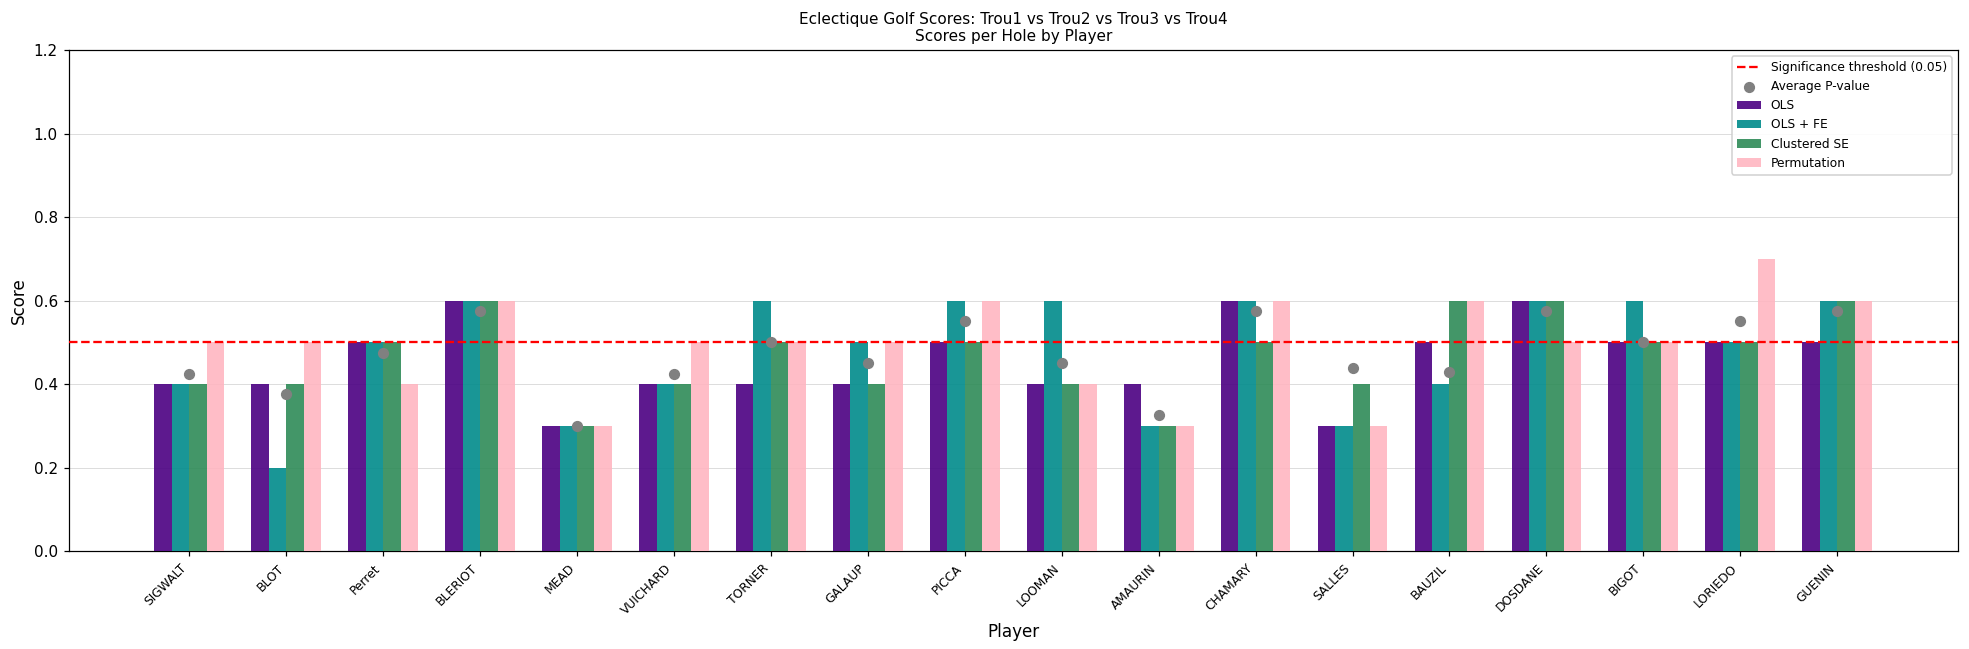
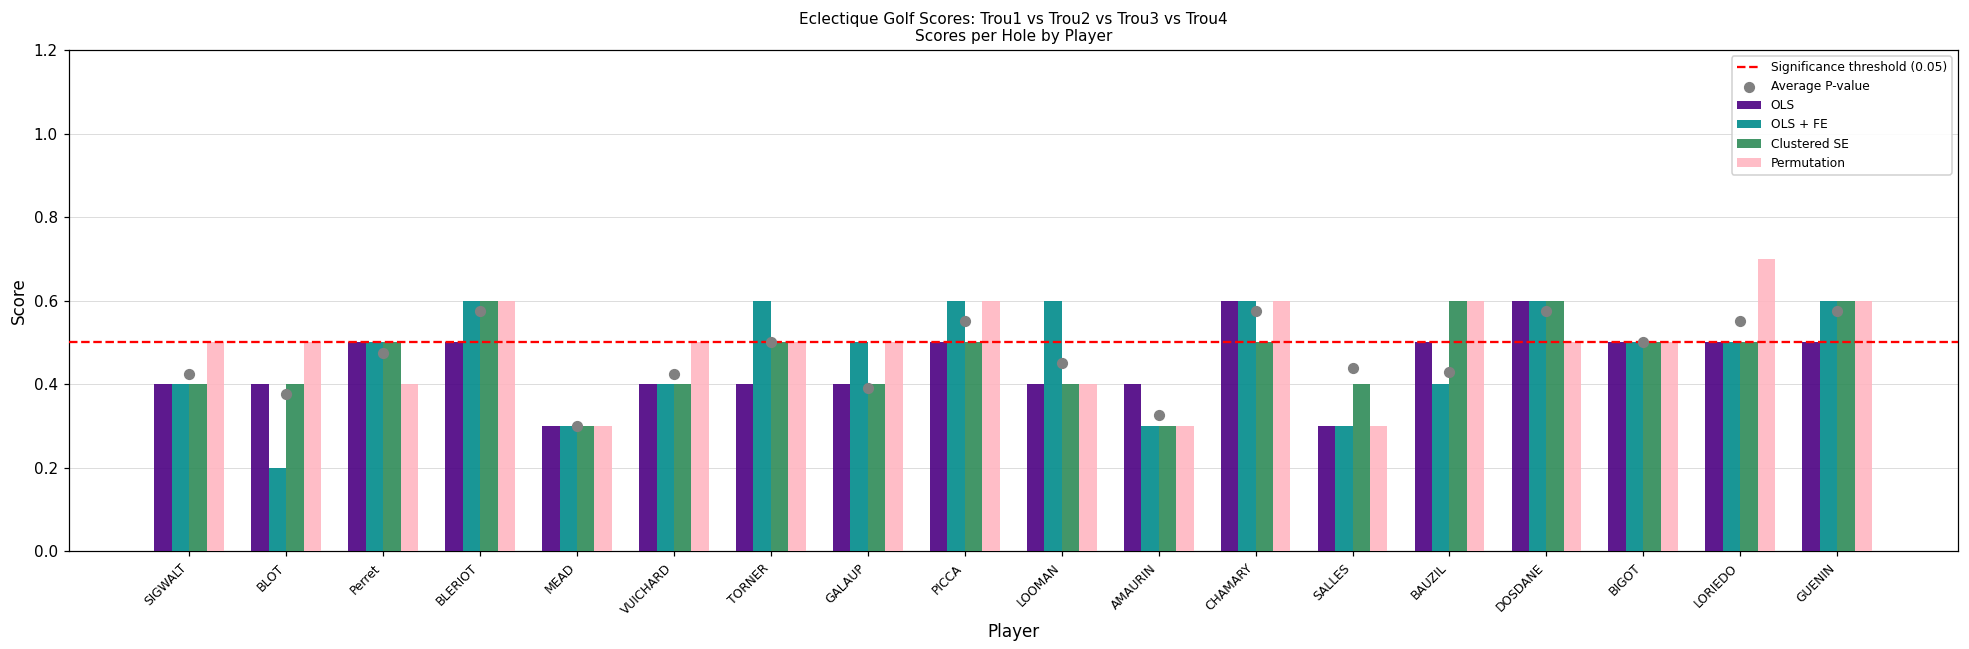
  {
    "OLS": {
      "SIGWALT": 0.40,
      "BLOT": 0.40,
      "Perret": 0.50,
-     "BLERIOT": 0.60,
+     "BLERIOT": 0.50,
      "MEAD": 0.30,
      "VUICHARD": 0.40,
      "TORNER": 0.40,
      "GALAUP": 0.40,
      "PICCA": 0.50,
      "LOOMAN": 0.40,
      "AMAURIN": 0.40,
      "CHAMARY": 0.60,
      "SALLES": 0.30,
      "BAUZIL": 0.50,
      "DOSDANE": 0.60,
      "BIGOT": 0.50,
      "LORIEDO": 0.50,
      "GUENIN": 0.50
    },
    "Average P-value": {
-     "GALAUP": 0.45
+     "GALAUP": 0.39
    },
    "OLS + FE": {
      "SIGWALT": 0.40,
      "BLOT": 0.20,
      "Perret": 0.50,
      "BLERIOT": 0.60,
      "MEAD": 0.30,
      "VUICHARD": 0.40,
      "TORNER": 0.60,
      "GALAUP": 0.50,
      "PICCA": 0.60,
      "LOOMAN": 0.60,
      "AMAURIN": 0.30,
      "CHAMARY": 0.60,
      "SALLES": 0.30,
      "BAUZIL": 0.40,
      "DOSDANE": 0.60,
-     "BIGOT": 0.60,
+     "BIGOT": 0.50,
      "LORIEDO": 0.50,
      "GUENIN": 0.60
    },
    "Clustered SE": {
      "SIGWALT": 0.40,
      "BLOT": 0.40,
      "Perret": 0.50,
      "BLERIOT": 0.60,
      "MEAD": 0.30,
      "VUICHARD": 0.40,
      "TORNER": 0.50,
      "GALAUP": 0.40,
      "PICCA": 0.50,
      "LOOMAN": 0.40,
      "AMAURIN": 0.30,
      "CHAMARY": 0.50,
      "SALLES": 0.40,
      "BAUZIL": 0.60,
      "DOSDANE": 0.60,
      "BIGOT": 0.50,
      "LORIEDO": 0.50,
      "GUENIN": 0.60
    },
    "Permutation": {
      "SIGWALT": 0.50,
      "BLOT": 0.50,
      "Perret": 0.40,
      "BLERIOT": 0.60,
      "MEAD": 0.30,
      "VUICHARD": 0.50,
      "TORNER": 0.50,
      "GALAUP": 0.50,
      "PICCA": 0.60,
      "LOOMAN": 0.40,
      "AMAURIN": 0.30,
      "CHAMARY": 0.60,
      "SALLES": 0.30,
      "BAUZIL": 0.60,
      "DOSDANE": 0.50,
      "BIGOT": 0.50,
      "LORIEDO": 0.70,
      "GUENIN": 0.60
    }
  }
